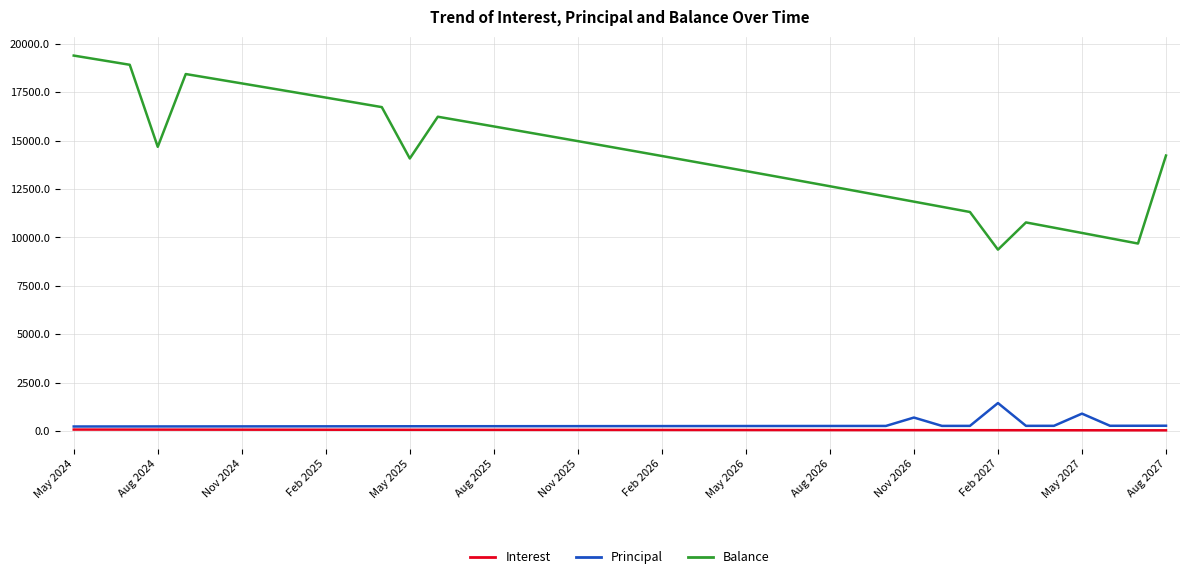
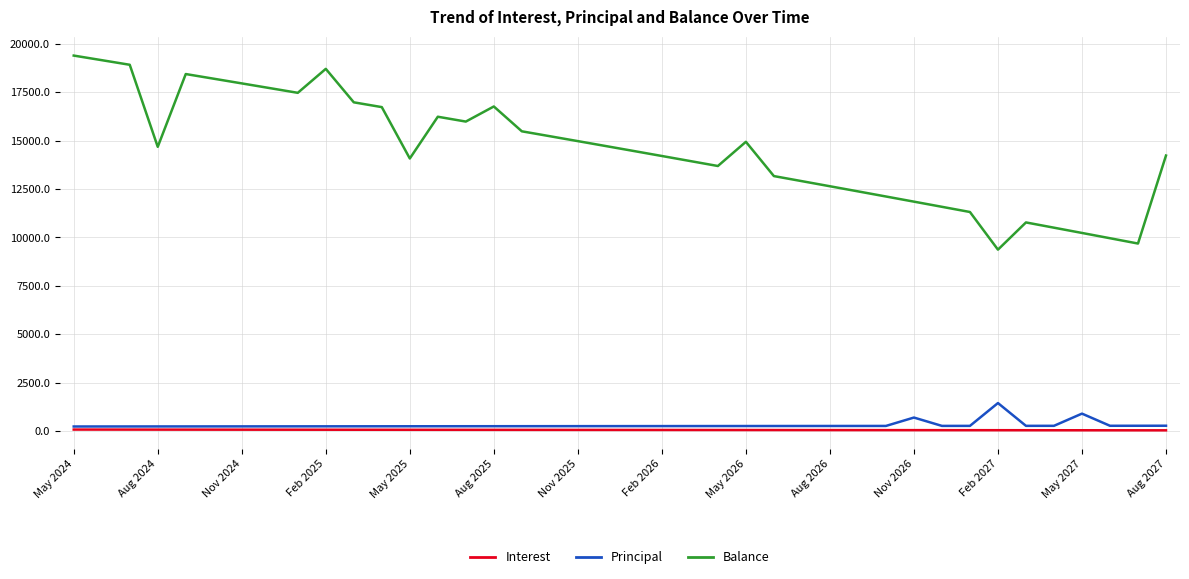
  {
    "Interest": {
      "May 2024": 100,
      "Aug 2024": 100,
      "Nov 2024": 100,
      "Feb 2025": 100,
      "May 2025": 100,
      "Aug 2025": 100,
      "Nov 2025": 100,
      "Feb 2026": 100,
      "May 2026": 100,
      "Aug 2026": 100,
      "Nov 2026": 0,
      "Feb 2027": 0,
      "May 2027": 0,
      "Aug 2027": 0
    },
    "Principal": {
      "May 2024": 200,
      "Aug 2024": 200,
      "Nov 2024": 200,
      "Feb 2025": 200,
      "May 2025": 200,
      "Aug 2025": 300,
      "Nov 2025": 300,
      "Feb 2026": 300,
      "May 2026": 300,
      "Aug 2026": 300,
      "Nov 2026": 700,
      "Feb 2027": 1400,
      "May 2027": 900,
      "Aug 2027": 300
    },
    "Balance": {
      "May 2024": 19400,
      "Aug 2024": 14700,
      "Nov 2024": 18000,
-     "Feb 2025": 17200,
+     "Feb 2025": 18700,
      "May 2025": 14100,
-     "Aug 2025": 15700,
+     "Aug 2025": 16800,
      "Nov 2025": 15000,
      "Feb 2026": 14200,
-     "May 2026": 13400,
+     "May 2026": 14900,
      "Aug 2026": 12600,
      "Nov 2026": 11900,
      "Feb 2027": 9400,
      "May 2027": 10200,
      "Aug 2027": 14200
    }
  }
